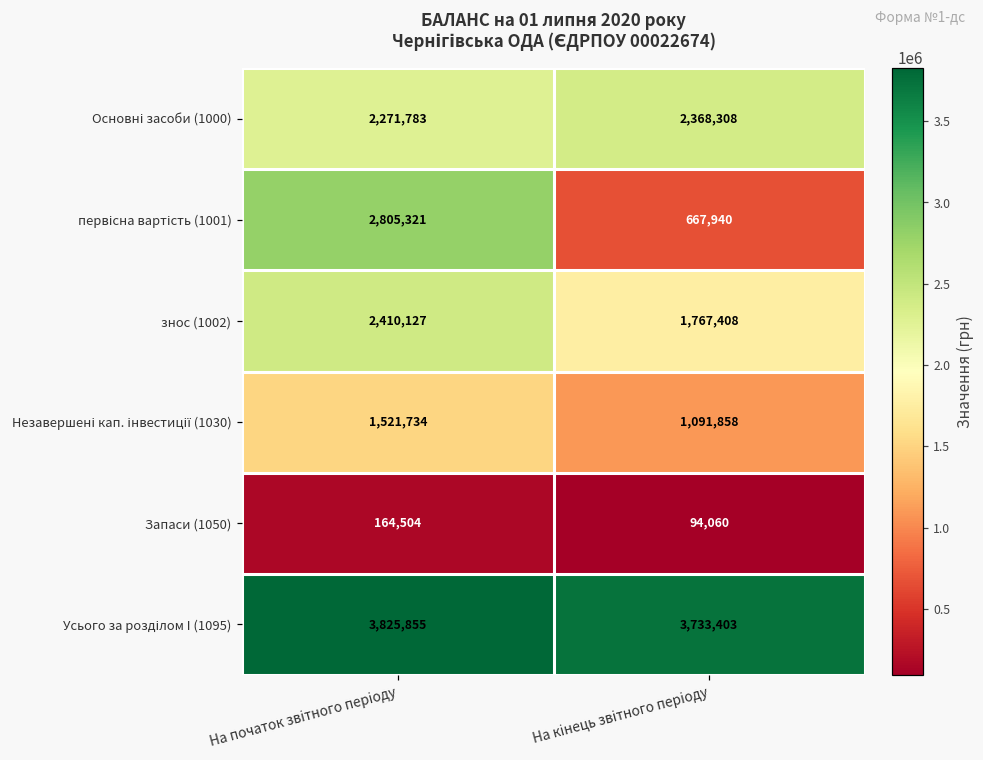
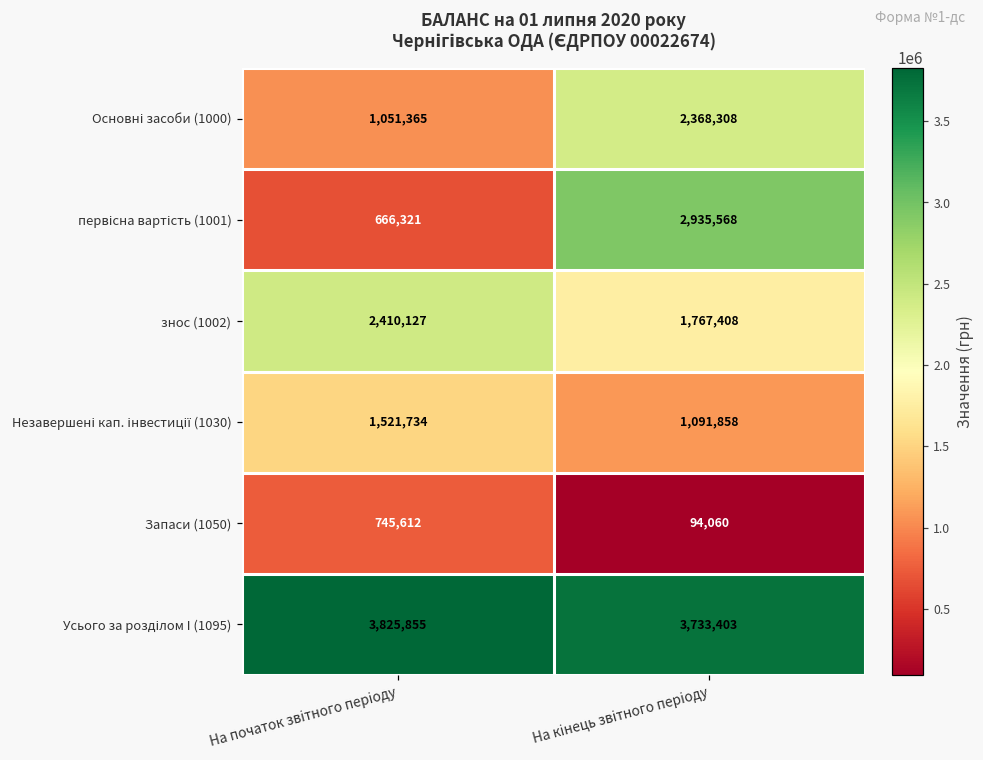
  {
    "Основні засоби (1000)": {
-     "На початок звітного періоду": "2,271,783",
+     "На початок звітного періоду": "1,051,365",
      "На кінець звітного періоду": "2,368,308"
    },
    "первісна вартість (1001)": {
-     "На початок звітного періоду": "2,805,321",
-     "На кінець звітного періоду": "667,940"
+     "На початок звітного періоду": "666,321",
+     "На кінець звітного періоду": "2,935,568"
    },
    "знос (1002)": {
      "На початок звітного періоду": "2,410,127",
      "На кінець звітного періоду": "1,767,408"
    },
    "Незавершені кап. інвестиції (1030)": {
      "На початок звітного періоду": "1,521,734",
      "На кінець звітного періоду": "1,091,858"
    },
    "Запаси (1050)": {
-     "На початок звітного періоду": "164,504",
+     "На початок звітного періоду": "745,612",
      "На кінець звітного періоду": "94,060"
    },
    "Усього за розділом І (1095)": {
      "На початок звітного періоду": "3,825,855",
      "На кінець звітного періоду": "3,733,403"
    }
  }
